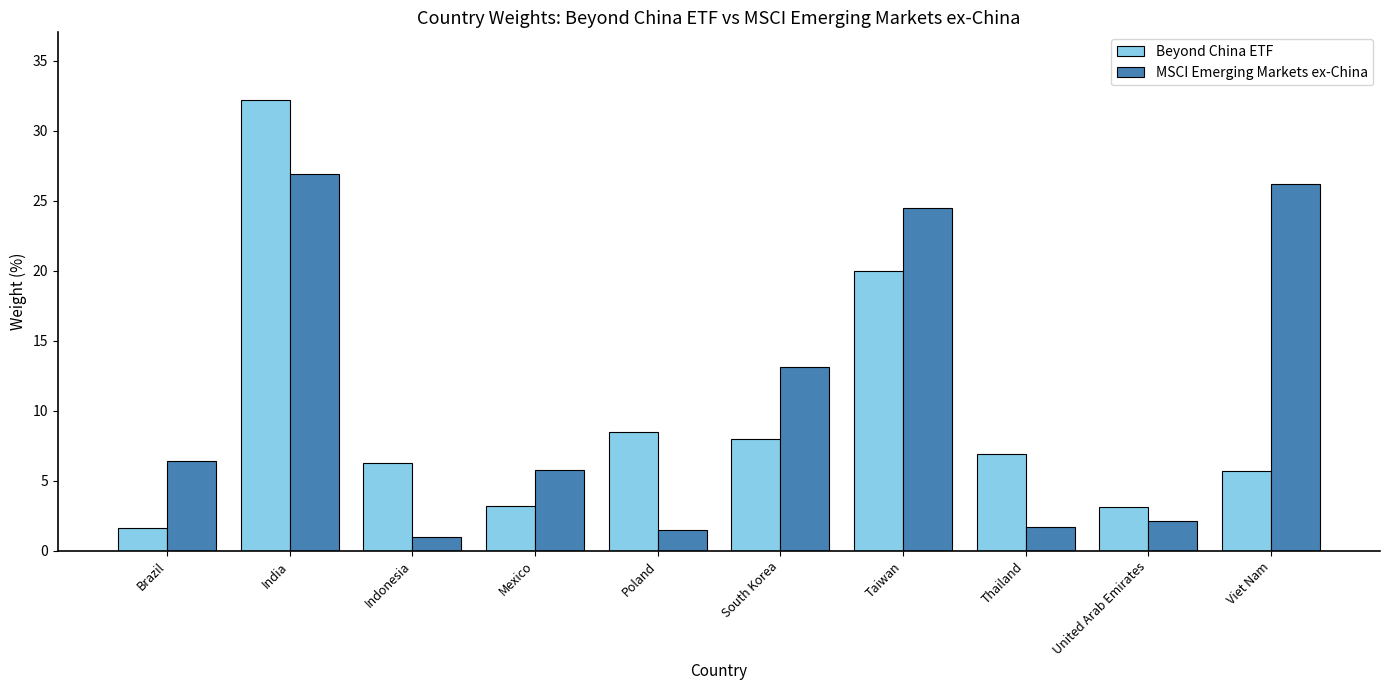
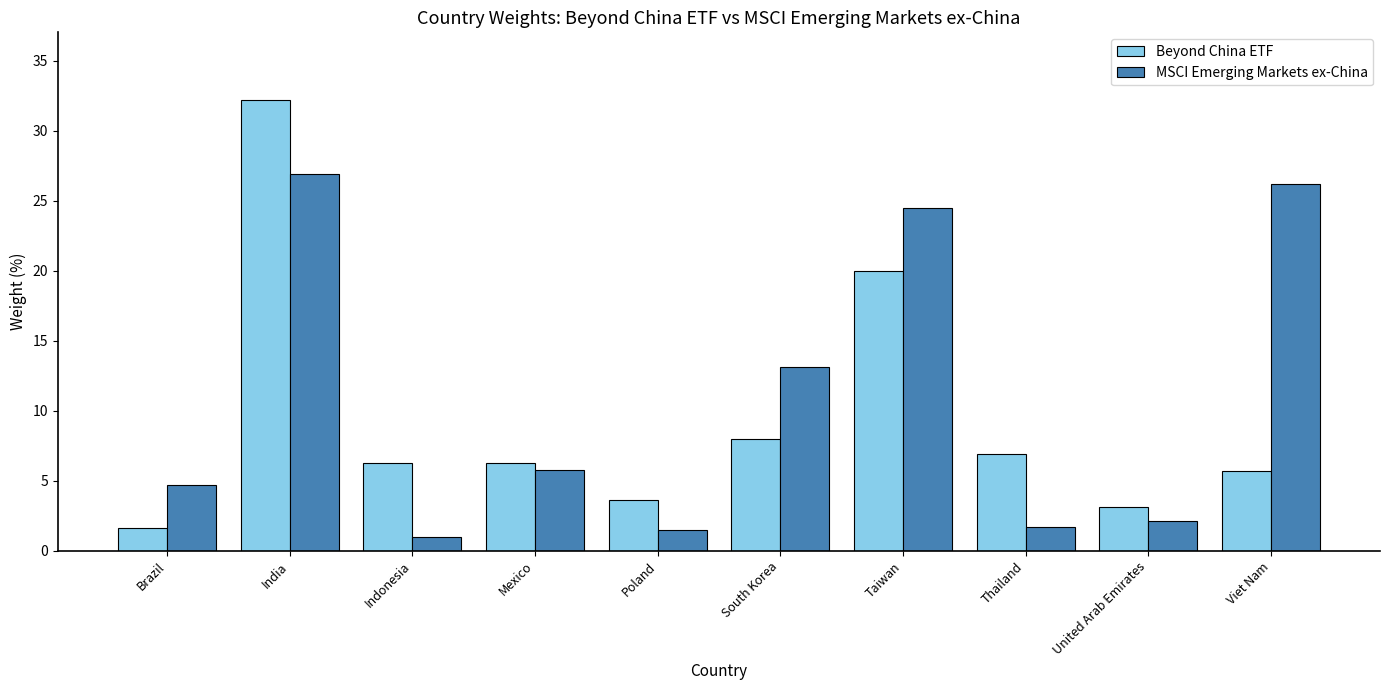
  {
    "Beyond China ETF": {
      "Brazil": 1.6,
      "India": 32.2,
      "Indonesia": 6.3,
-     "Mexico": 3.2,
-     "Poland": 8.5,
+     "Mexico": 6.3,
+     "Poland": 3.6,
      "South Korea": 8.0,
      "Taiwan": 20.0,
      "Thailand": 6.9,
      "United Arab Emirates": 3.1,
      "Viet Nam": 5.7
    },
    "MSCI Emerging Markets ex-China": {
-     "Brazil": 6.4,
+     "Brazil": 4.7,
      "India": 26.9,
      "Indonesia": 1.0,
      "Mexico": 5.8,
      "Poland": 1.5,
      "South Korea": 13.1,
      "Taiwan": 24.5,
      "Thailand": 1.7,
      "United Arab Emirates": 2.1,
      "Viet Nam": 26.2
    }
  }
